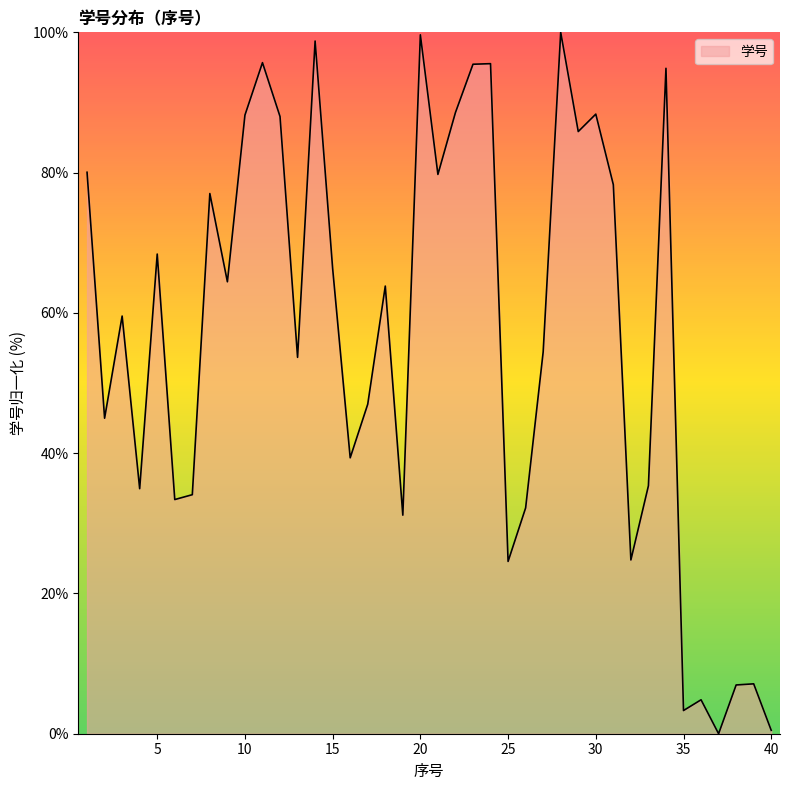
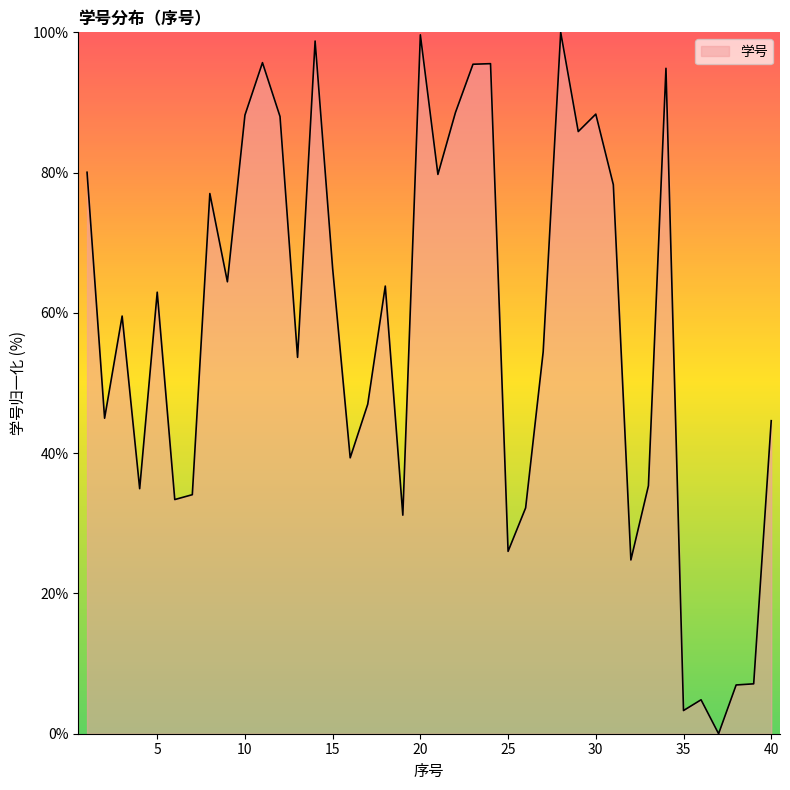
  {
-   "5": "68%",
+   "5": "63%",
    "10": "88%",
    "15": "66%",
    "20": "100%",
-   "25": "25%",
+   "25": "26%",
    "30": "88%",
    "35": "3%",
-   "40": "0%"
+   "40": "45%"
  }
